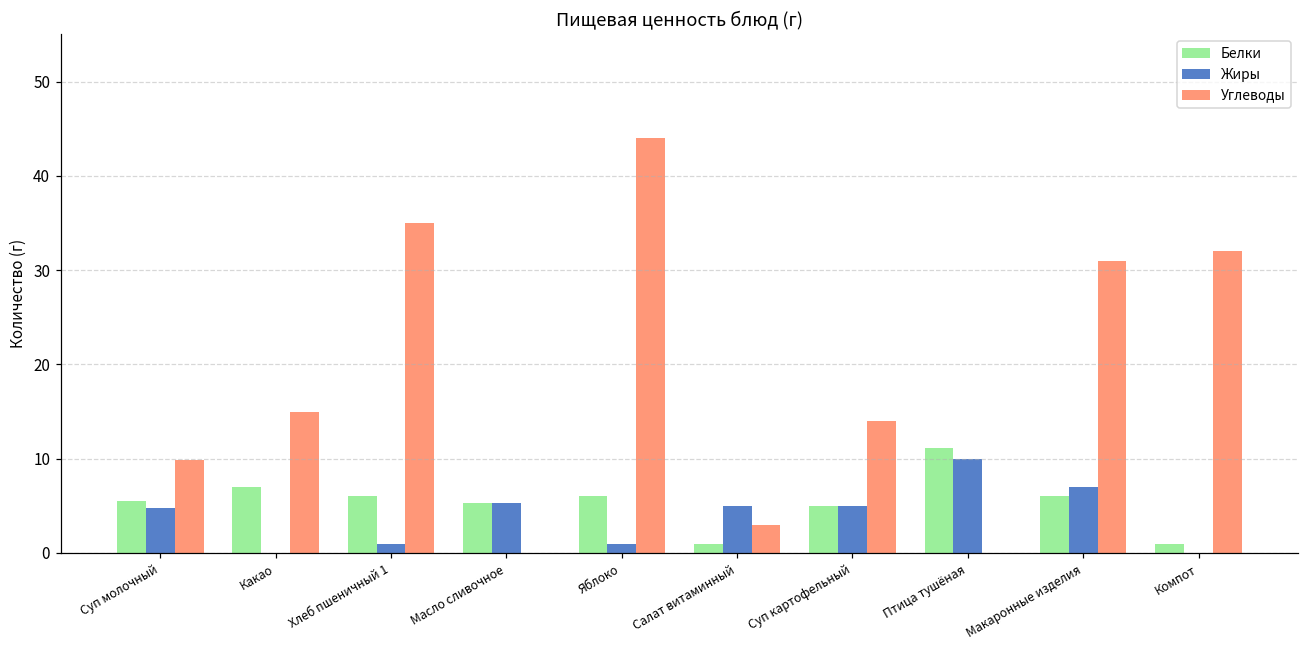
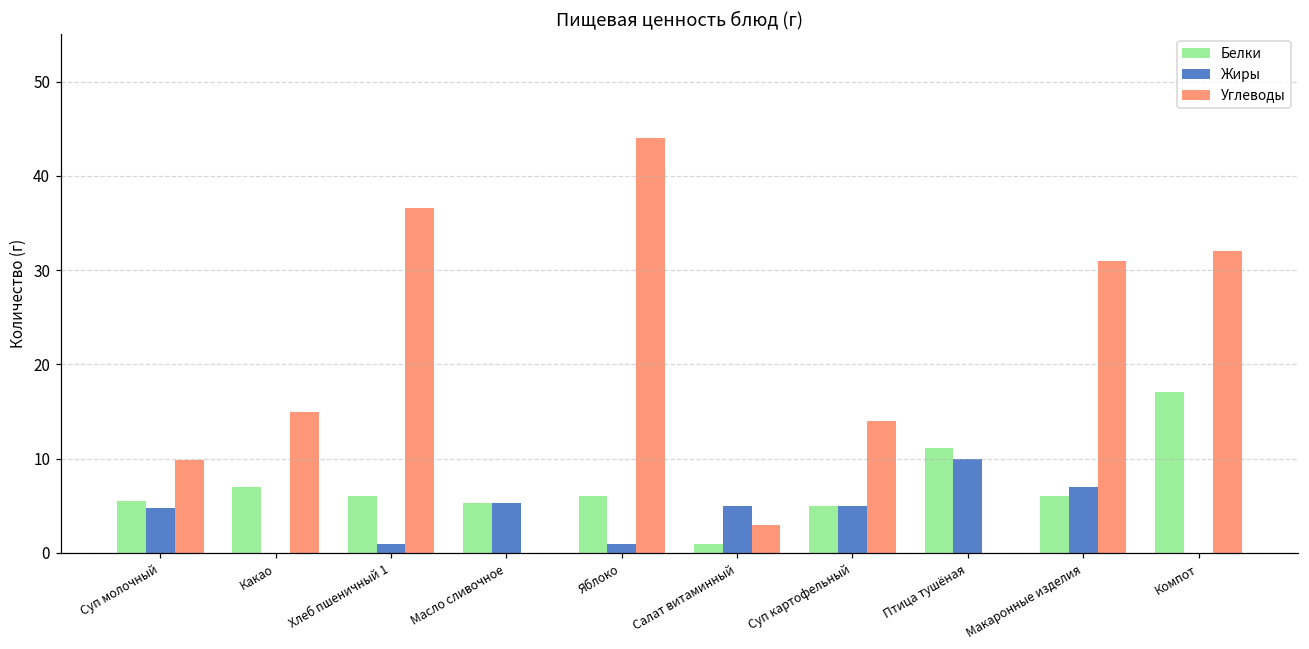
  {
    "Белки": {
      "Суп молочный": 5,
      "Какао": 7,
      "Хлеб пшеничный 1": 6,
      "Масло сливочное": 5,
      "Яблоко": 6,
      "Салат витаминный": 1,
      "Суп картофельный": 5,
      "Птица тушёная": 11,
      "Макаронные изделия": 6,
-     "Компот": 1
+     "Компот": 17
    },
    "Жиры": {
      "Суп молочный": 5,
      "Какао": 0,
      "Хлеб пшеничный 1": 1,
      "Масло сливочное": 5,
      "Яблоко": 1,
      "Салат витаминный": 5,
      "Суп картофельный": 5,
      "Птица тушёная": 10,
      "Макаронные изделия": 7,
      "Компот": 0
    },
    "Углеводы": {
      "Суп молочный": 10,
      "Какао": 15,
-     "Хлеб пшеничный 1": 35,
+     "Хлеб пшеничный 1": 37,
      "Масло сливочное": 0,
      "Яблоко": 44,
      "Салат витаминный": 3,
      "Суп картофельный": 14,
      "Птица тушёная": 0,
      "Макаронные изделия": 31,
      "Компот": 32
    }
  }
